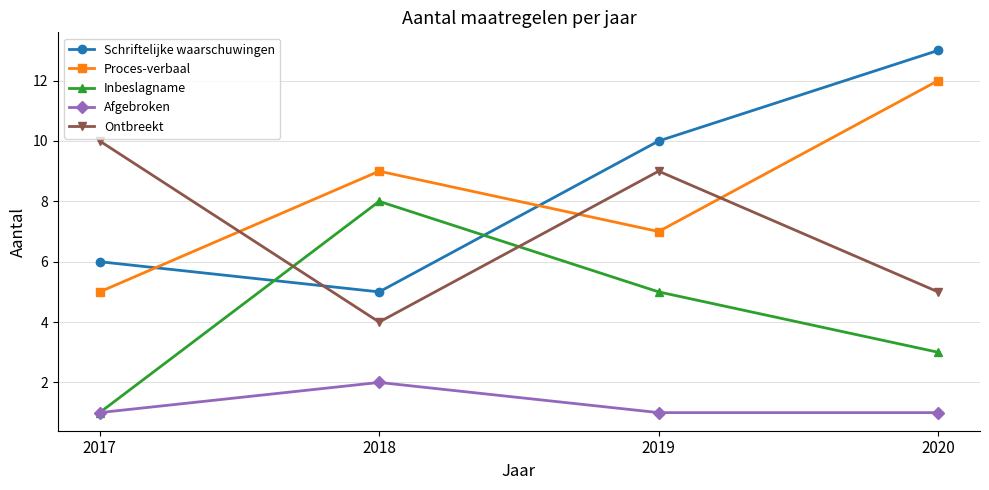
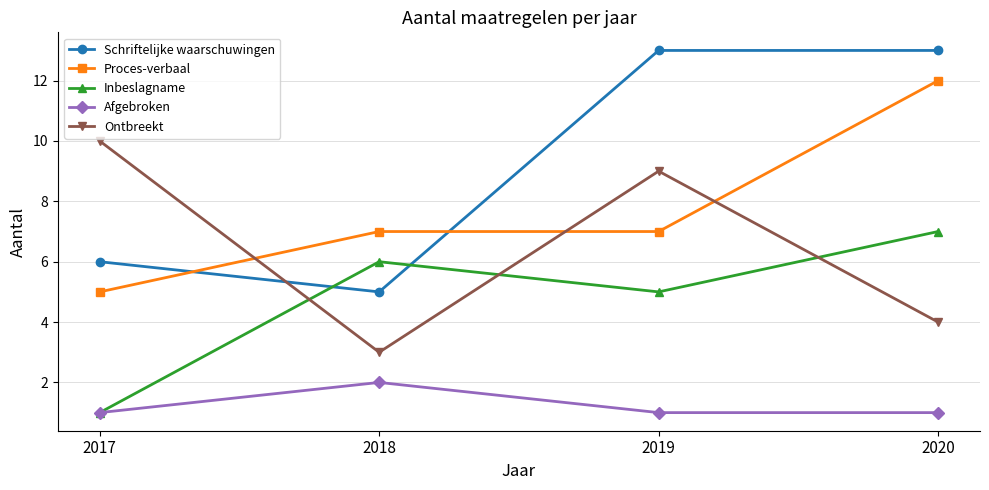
  {
    "Schriftelijke waarschuwingen": {
      "2017": 6,
      "2018": 5,
-     "2019": 10,
+     "2019": 13,
      "2020": 13
    },
    "Proces-verbaal": {
      "2017": 5,
-     "2018": 9,
+     "2018": 7,
      "2019": 7,
      "2020": 12
    },
    "Inbeslagname": {
-     "2018": 8,
+     "2018": 6,
      "2019": 5,
-     "2020": 3
+     "2020": 7
    },
    "Afgebroken": {
      "2018": 2,
      "2019": 1,
      "2020": 1
    },
    "Ontbreekt": {
      "2017": 10,
-     "2018": 4,
+     "2018": 3,
      "2019": 9,
-     "2020": 5
+     "2020": 4
    }
  }
